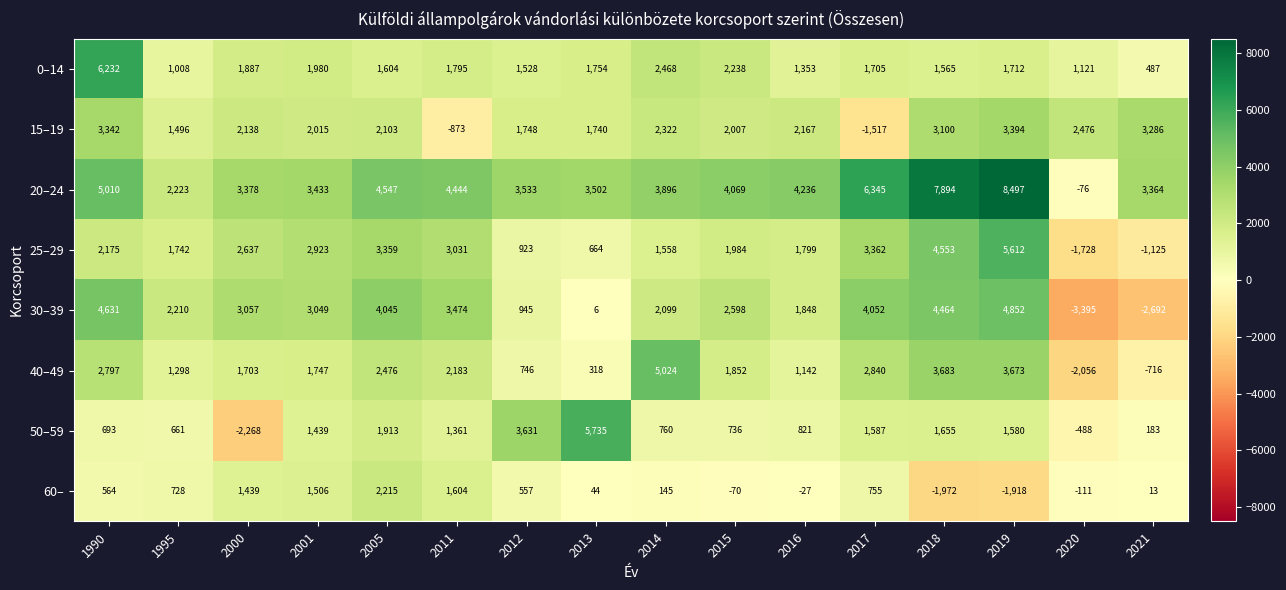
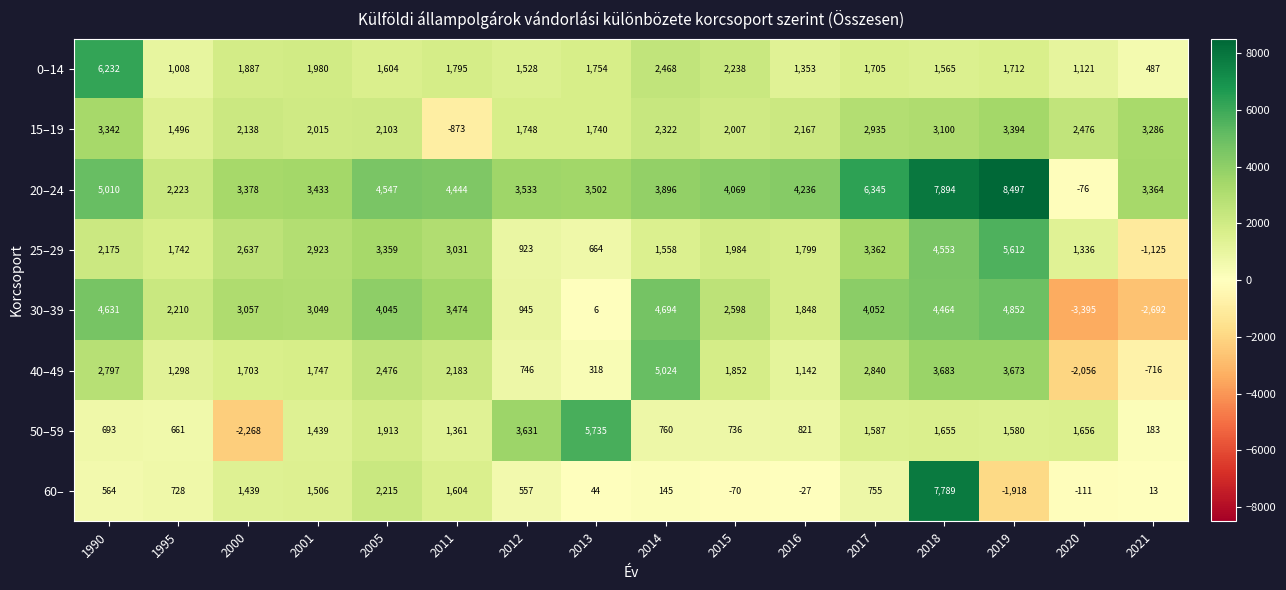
  {
    "0–14": {
      "1990": "6,232",
      "1995": "1,008",
      "2000": "1,887",
      "2001": "1,980",
      "2005": "1,604",
      "2011": "1,795",
      "2012": "1,528",
      "2013": "1,754",
      "2014": "2,468",
      "2015": "2,238",
      "2016": "1,353",
      "2017": "1,705",
      "2018": "1,565",
      "2019": "1,712",
      "2020": "1,121",
      "2021": "487"
    },
    "15–19": {
      "1990": "3,342",
      "1995": "1,496",
      "2000": "2,138",
      "2001": "2,015",
      "2005": "2,103",
      "2011": "-873",
      "2012": "1,748",
      "2013": "1,740",
      "2014": "2,322",
      "2015": "2,007",
      "2016": "2,167",
-     "2017": "-1,517",
+     "2017": "2,935",
      "2018": "3,100",
      "2019": "3,394",
      "2020": "2,476",
      "2021": "3,286"
    },
    "20–24": {
      "1990": "5,010",
      "1995": "2,223",
      "2000": "3,378",
      "2001": "3,433",
      "2005": "4,547",
      "2011": "4,444",
      "2012": "3,533",
      "2013": "3,502",
      "2014": "3,896",
      "2015": "4,069",
      "2016": "4,236",
      "2017": "6,345",
      "2018": "7,894",
      "2019": "8,497",
      "2020": "-76",
      "2021": "3,364"
    },
    "25–29": {
      "1990": "2,175",
      "1995": "1,742",
      "2000": "2,637",
      "2001": "2,923",
      "2005": "3,359",
      "2011": "3,031",
      "2012": "923",
      "2013": "664",
      "2014": "1,558",
      "2015": "1,984",
      "2016": "1,799",
      "2017": "3,362",
      "2018": "4,553",
      "2019": "5,612",
-     "2020": "-1,728",
+     "2020": "1,336",
      "2021": "-1,125"
    },
    "30–39": {
      "1990": "4,631",
      "1995": "2,210",
      "2000": "3,057",
      "2001": "3,049",
      "2005": "4,045",
      "2011": "3,474",
      "2012": "945",
      "2013": "6",
-     "2014": "2,099",
+     "2014": "4,694",
      "2015": "2,598",
      "2016": "1,848",
      "2017": "4,052",
      "2018": "4,464",
      "2019": "4,852",
      "2020": "-3,395",
      "2021": "-2,692"
    },
    "40–49": {
      "1990": "2,797",
      "1995": "1,298",
      "2000": "1,703",
      "2001": "1,747",
      "2005": "2,476",
      "2011": "2,183",
      "2012": "746",
      "2013": "318",
      "2014": "5,024",
      "2015": "1,852",
      "2016": "1,142",
      "2017": "2,840",
      "2018": "3,683",
      "2019": "3,673",
      "2020": "-2,056",
      "2021": "-716"
    },
    "50–59": {
      "1990": "693",
      "1995": "661",
      "2000": "-2,268",
      "2001": "1,439",
      "2005": "1,913",
      "2011": "1,361",
      "2012": "3,631",
      "2013": "5,735",
      "2014": "760",
      "2015": "736",
      "2016": "821",
      "2017": "1,587",
      "2018": "1,655",
      "2019": "1,580",
-     "2020": "-488",
+     "2020": "1,656",
      "2021": "183"
    },
    "60–": {
      "1990": "564",
      "1995": "728",
      "2000": "1,439",
      "2001": "1,506",
      "2005": "2,215",
      "2011": "1,604",
      "2012": "557",
      "2013": "44",
      "2014": "145",
      "2015": "-70",
      "2016": "-27",
      "2017": "755",
-     "2018": "-1,972",
+     "2018": "7,789",
      "2019": "-1,918",
      "2020": "-111",
      "2021": "13"
    }
  }
